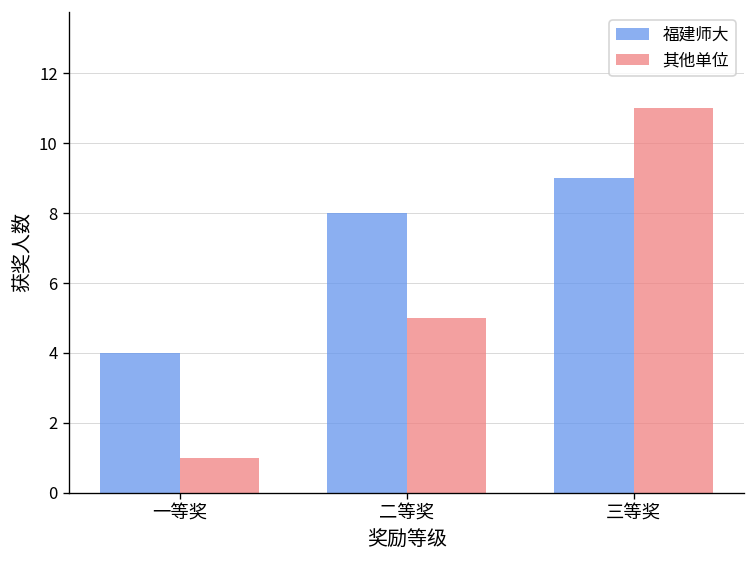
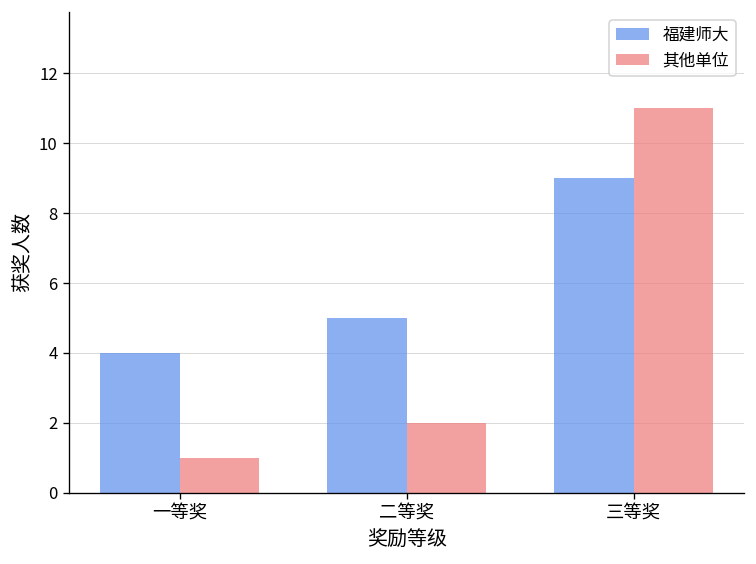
  {
    "福建师大": {
      "一等奖": 4,
-     "二等奖": 8,
+     "二等奖": 5,
      "三等奖": 9
    },
    "其他单位": {
      "一等奖": 1,
-     "二等奖": 5,
+     "二等奖": 2,
      "三等奖": 11
    }
  }
